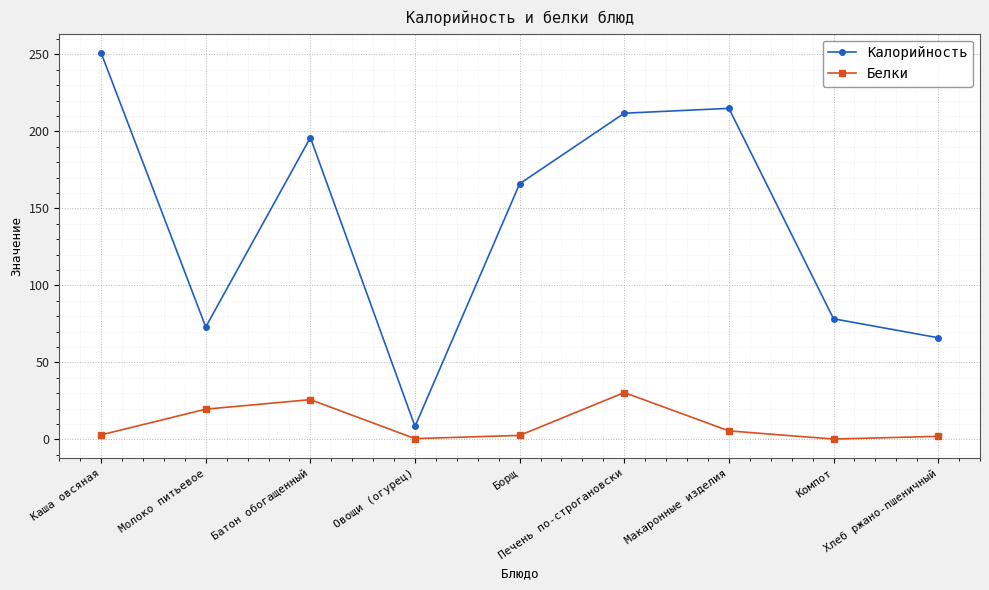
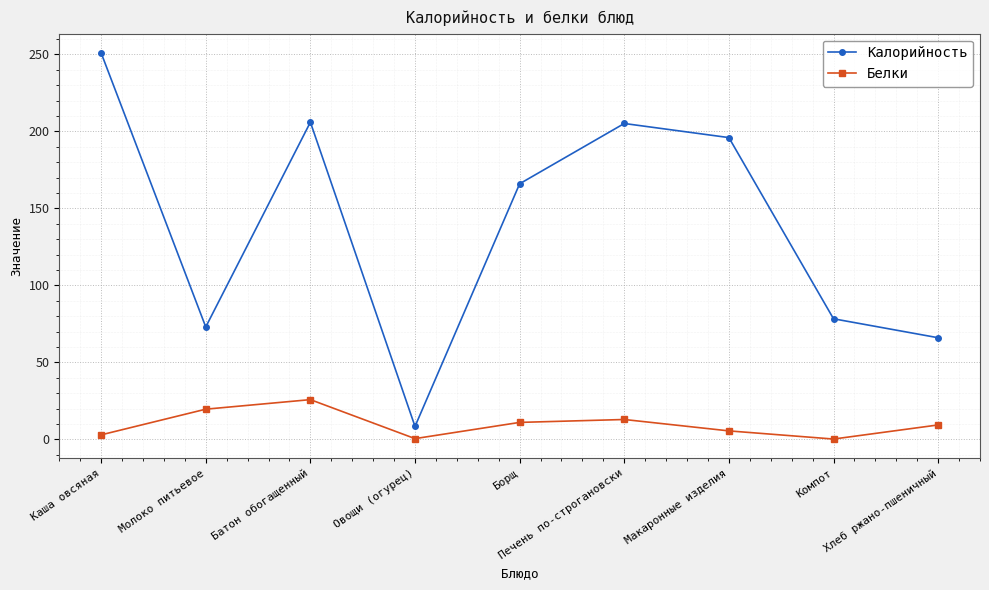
  {
    "Калорийность": {
      "Каша овсяная": 251,
      "Молоко питьевое": 73,
-     "Батон обогащенный": 196,
+     "Батон обогащенный": 206,
      "Овощи (огурец)": 8,
      "Борщ": 166,
-     "Печень по-строгановски": 212,
-     "Макаронные изделия": 215,
+     "Печень по-строгановски": 205,
+     "Макаронные изделия": 196,
      "Компот": 78,
      "Хлеб ржано-пшеничный": 66
    },
    "Белки": {
      "Каша овсяная": 3,
      "Молоко питьевое": 20,
      "Батон обогащенный": 26,
      "Овощи (огурец)": 0,
-     "Борщ": 3,
-     "Печень по-строгановски": 30,
+     "Борщ": 11,
+     "Печень по-строгановски": 13,
      "Макаронные изделия": 6,
      "Компот": 0,
-     "Хлеб ржано-пшеничный": 2
+     "Хлеб ржано-пшеничный": 9
    }
  }
